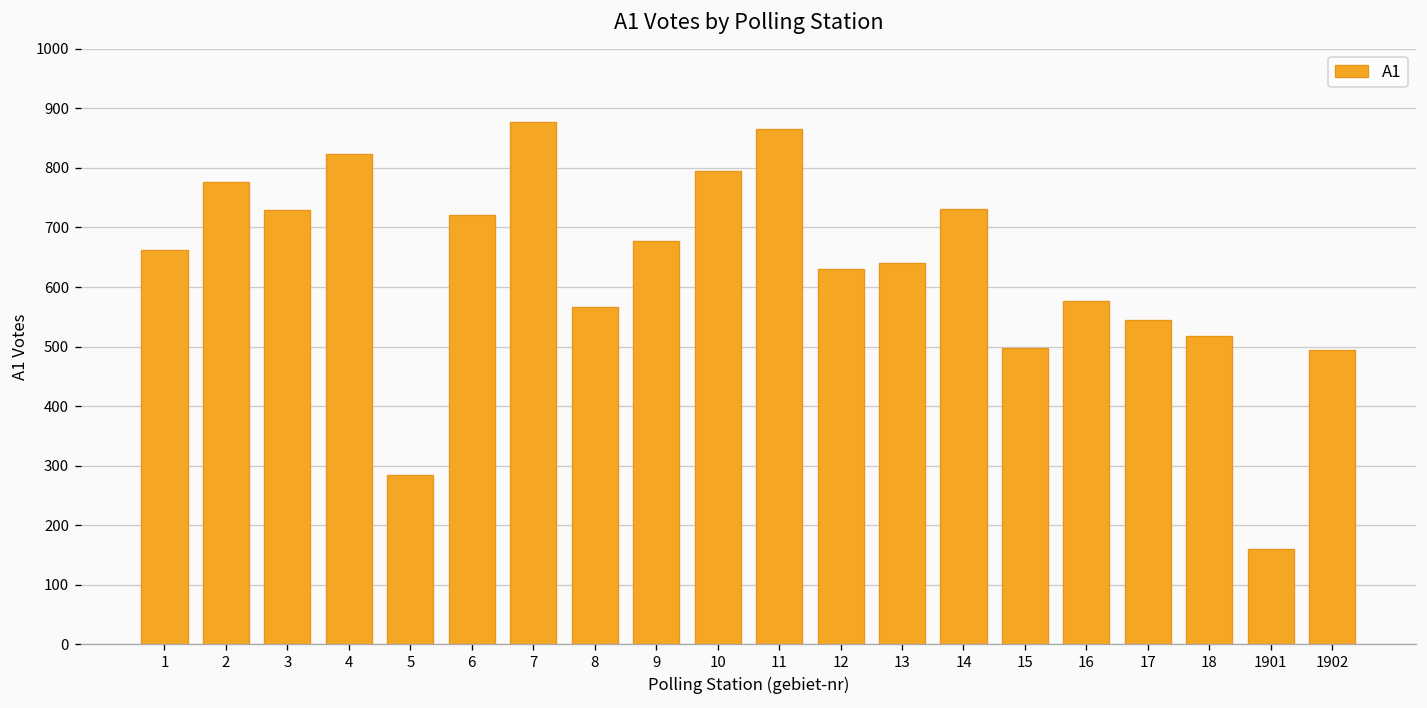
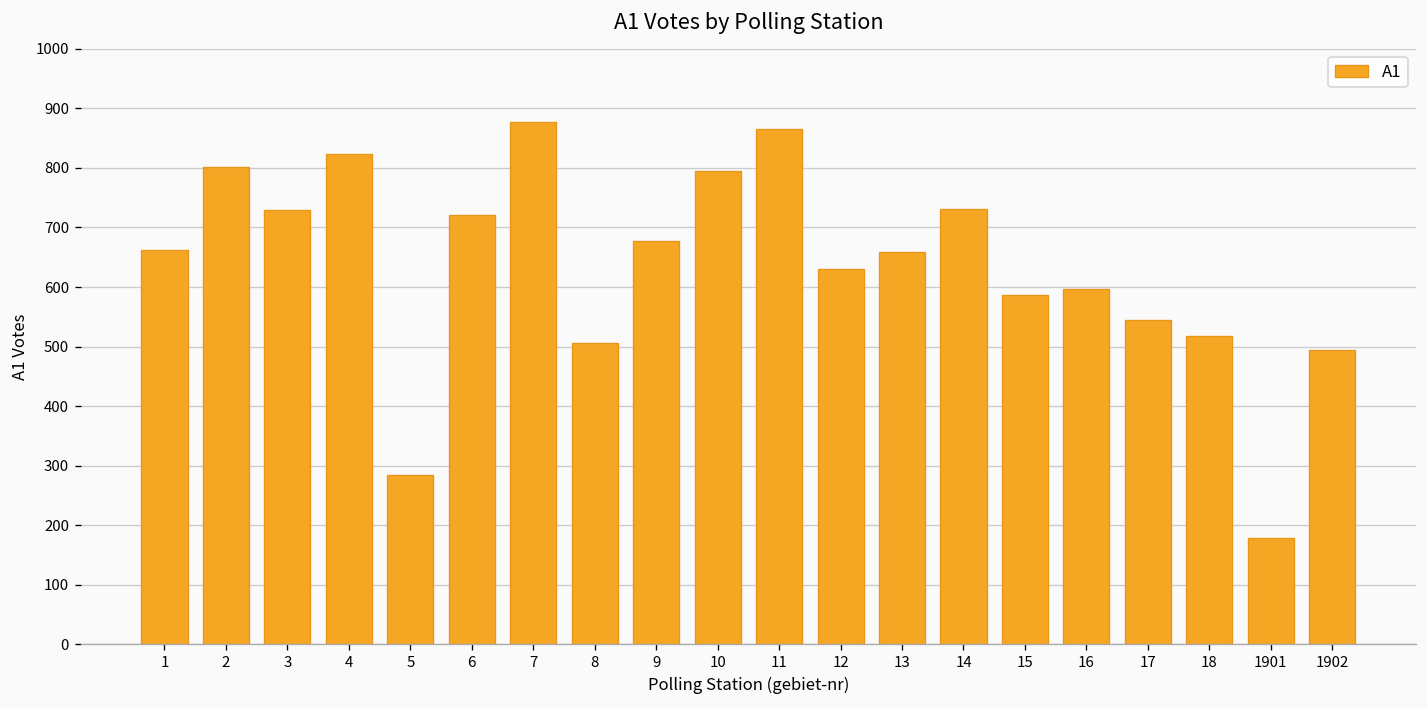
  {
    "1": 660,
-   "2": 780,
+   "2": 800,
    "3": 730,
    "4": 820,
    "5": 280,
    "6": 720,
    "7": 880,
-   "8": 570,
+   "8": 510,
    "9": 680,
    "10": 800,
    "11": 870,
    "12": 630,
-   "13": 640,
+   "13": 660,
    "14": 730,
-   "15": 500,
-   "16": 580,
+   "15": 590,
+   "16": 600,
    "17": 550,
    "18": 520,
-   "1901": 160,
+   "1901": 180,
    "1902": 490
  }
